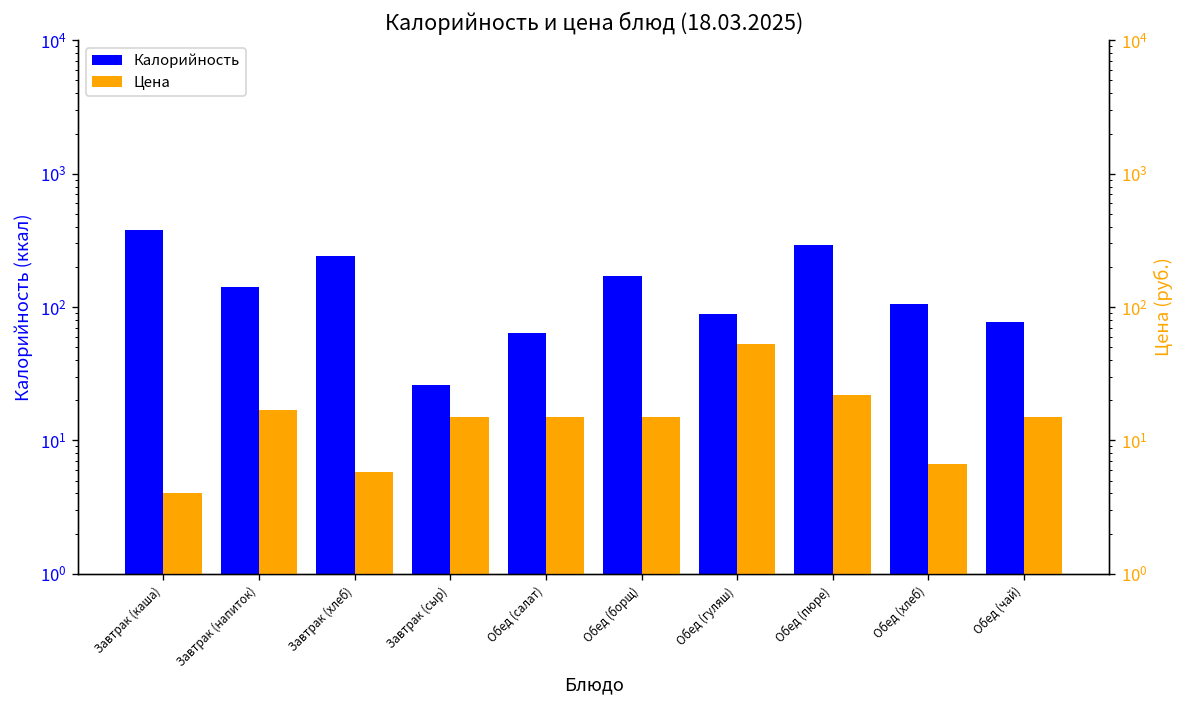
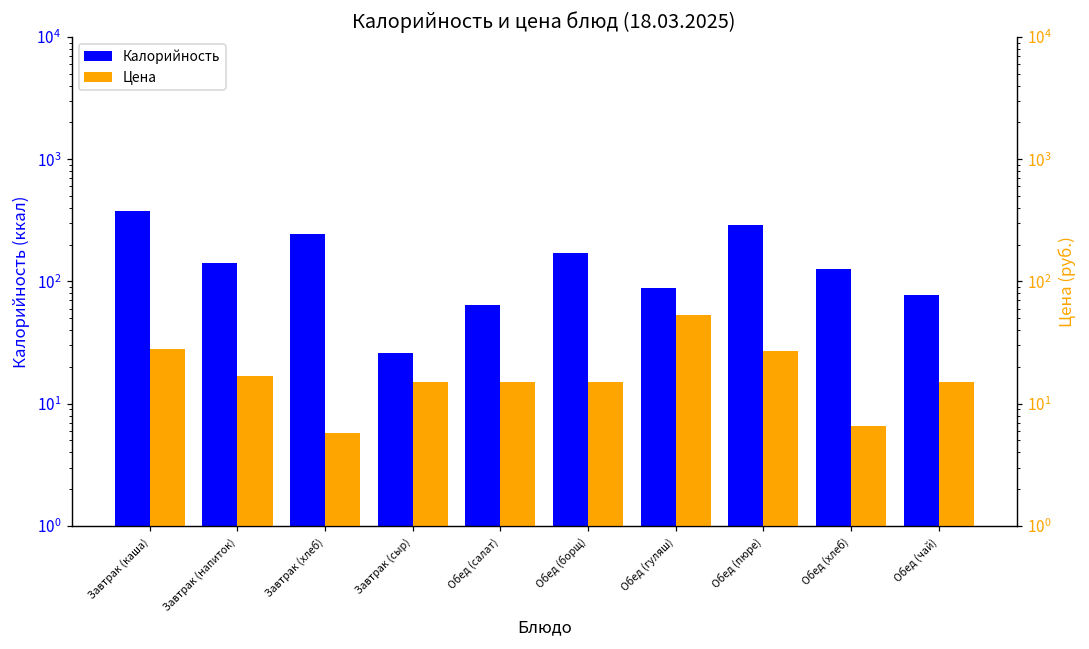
  {
    "Калорийность": {
      "Завтрак (каша)": 380,
      "Завтрак (напиток)": 140,
      "Завтрак (хлеб)": 240,
      "Завтрак (сыр)": 26,
      "Обед (салат)": 60,
      "Обед (борщ)": 170,
      "Обед (гуляш)": 90,
      "Обед (пюре)": 290,
-     "Обед (хлеб)": 100,
+     "Обед (хлеб)": 130,
      "Обед (чай)": 80
    },
    "Цена": {
-     "Завтрак (каша)": 4,
+     "Завтрак (каша)": 28,
      "Завтрак (напиток)": 17,
      "Завтрак (хлеб)": 6,
      "Завтрак (сыр)": 15,
      "Обед (салат)": 15,
      "Обед (борщ)": 15,
      "Обед (гуляш)": 50,
-     "Обед (пюре)": 22,
+     "Обед (пюре)": 27,
      "Обед (хлеб)": 7,
      "Обед (чай)": 15
    }
  }
